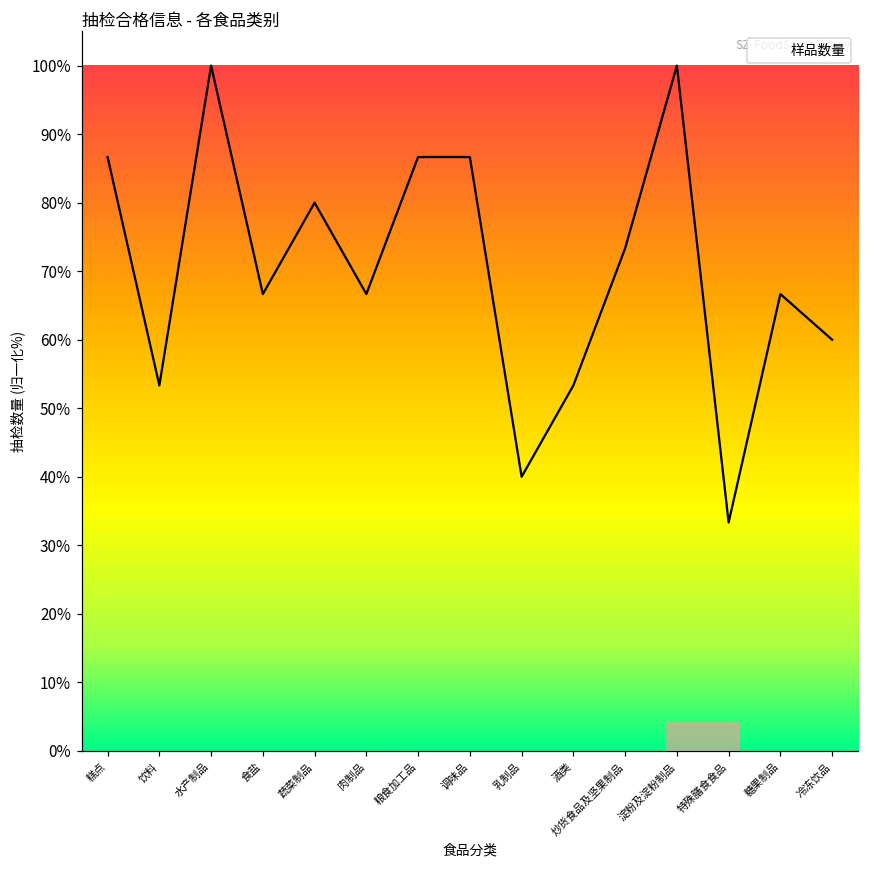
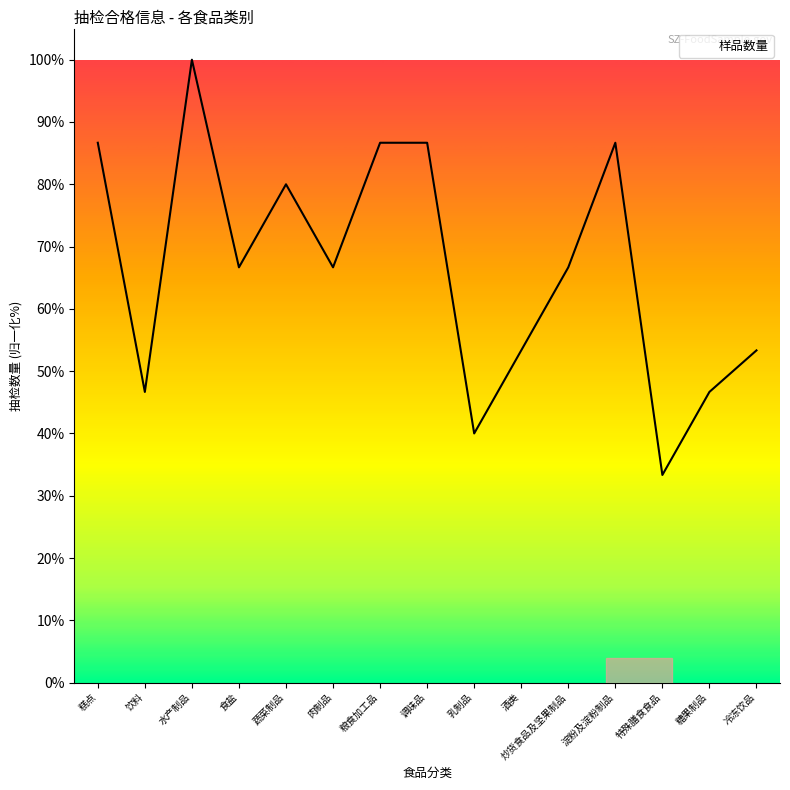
  {
    "糕点": "87%",
-   "饮料": "53%",
+   "饮料": "47%",
    "水产制品": "100%",
    "食盐": "67%",
    "蔬菜制品": "80%",
    "肉制品": "67%",
    "粮食加工品": "87%",
    "调味品": "87%",
    "乳制品": "40%",
    "酒类": "53%",
-   "炒货食品及坚果制品": "73%",
-   "淀粉及淀粉制品": "100%",
+   "炒货食品及坚果制品": "67%",
+   "淀粉及淀粉制品": "87%",
    "特殊膳食食品": "33%",
-   "糖果制品": "67%",
-   "冷冻饮品": "60%"
+   "糖果制品": "47%",
+   "冷冻饮品": "53%"
  }
